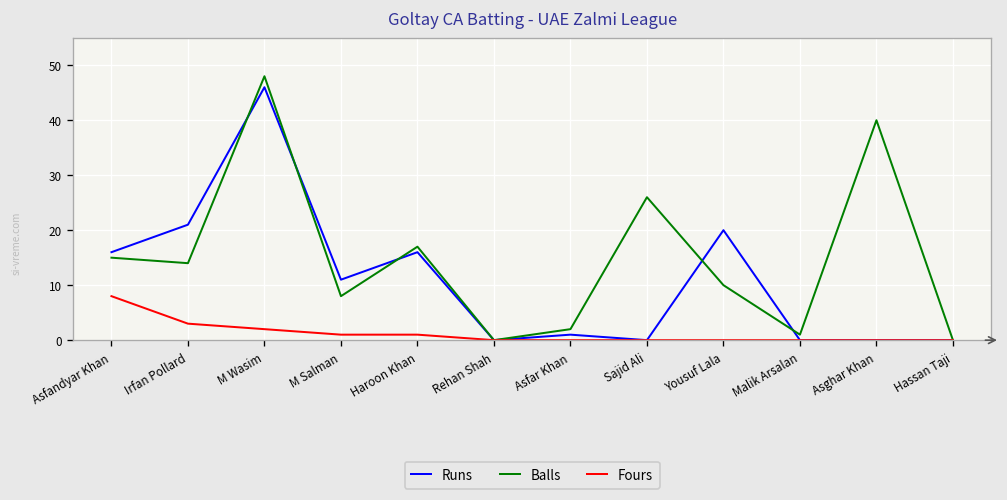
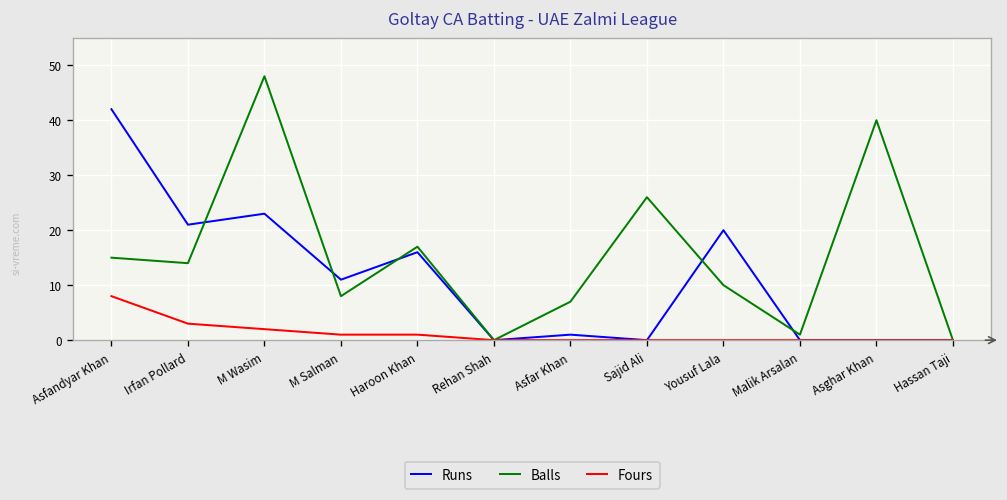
  {
    "Runs": {
-     "Asfandyar Khan": 16,
+     "Asfandyar Khan": 42,
      "Irfan Pollard": 21,
-     "M Wasim": 46,
+     "M Wasim": 23,
      "M Salman": 11,
      "Haroon Khan": 16,
      "Asfar Khan": 1,
      "Yousuf Lala": 20
    },
    "Balls": {
      "Asfandyar Khan": 15,
      "Irfan Pollard": 14,
      "M Wasim": 48,
      "M Salman": 8,
      "Haroon Khan": 17,
-     "Asfar Khan": 2,
+     "Asfar Khan": 7,
      "Sajid Ali": 26,
      "Yousuf Lala": 10,
      "Malik Arsalan": 1,
      "Asghar Khan": 40
    },
    "Fours": {
      "Asfandyar Khan": 8,
      "Irfan Pollard": 3,
      "M Wasim": 2,
      "M Salman": 1,
      "Haroon Khan": 1,
      "Asfar Khan": 0,
      "Yousuf Lala": 0
    }
  }
